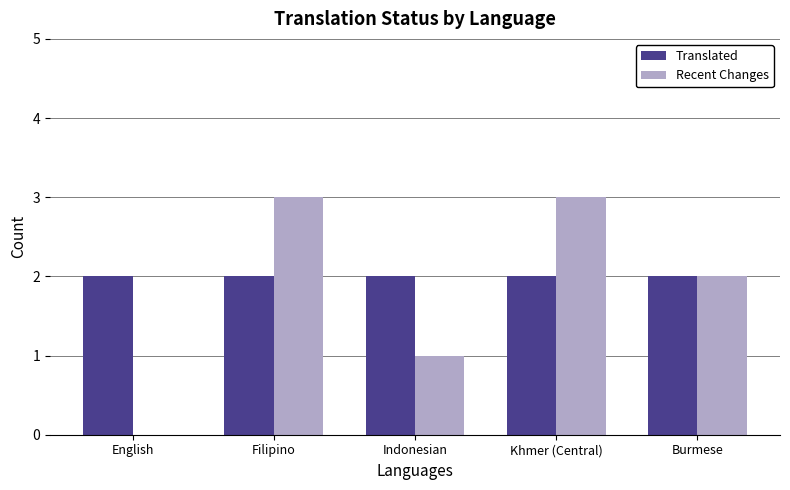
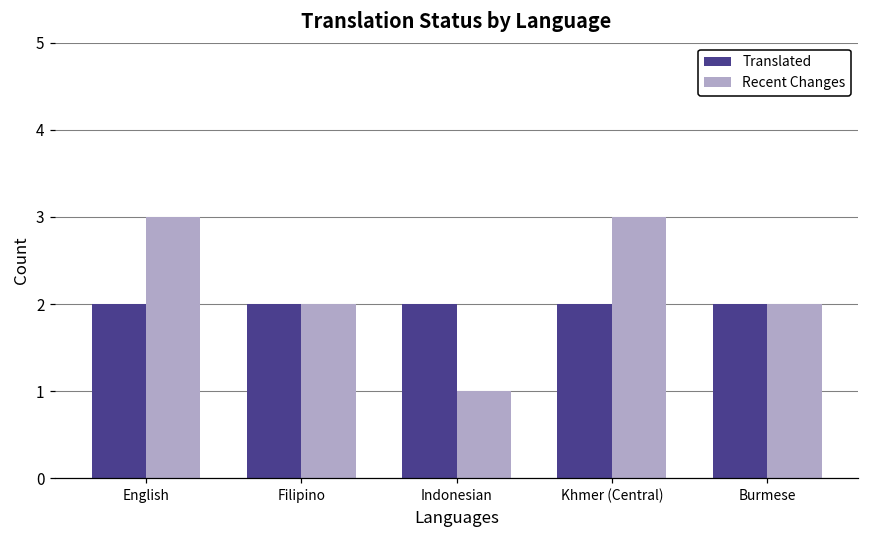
  {
    "Translated": {
      "English": 2,
      "Filipino": 2,
      "Indonesian": 2,
      "Khmer (Central)": 2,
      "Burmese": 2
    },
    "Recent Changes": {
-     "English": 0,
-     "Filipino": 3,
+     "English": 3,
+     "Filipino": 2,
      "Indonesian": 1,
      "Khmer (Central)": 3,
      "Burmese": 2
    }
  }
